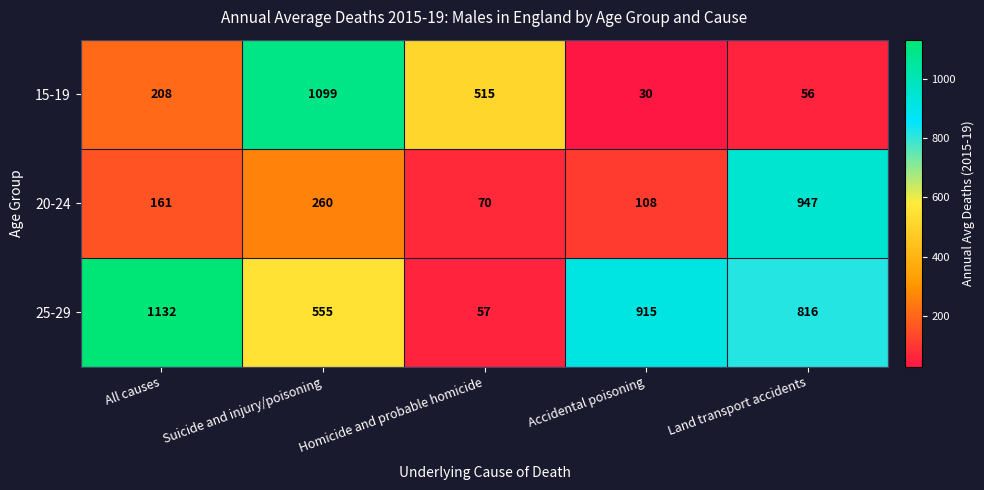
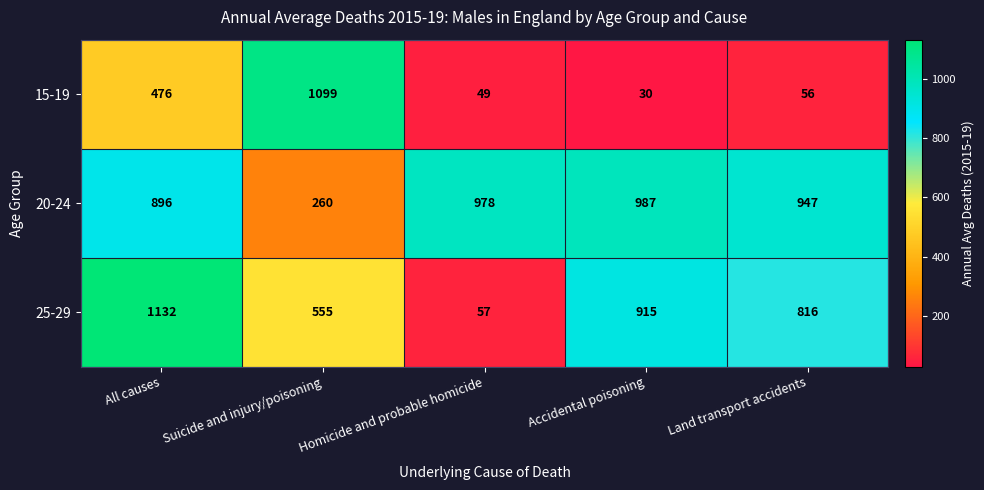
  {
    "15-19": {
-     "All causes": 208,
+     "All causes": 476,
      "Suicide and injury/poisoning": 1099,
-     "Homicide and probable homicide": 515,
+     "Homicide and probable homicide": 49,
      "Accidental poisoning": 30,
      "Land transport accidents": 56
    },
    "20-24": {
-     "All causes": 161,
+     "All causes": 896,
      "Suicide and injury/poisoning": 260,
-     "Homicide and probable homicide": 70,
-     "Accidental poisoning": 108,
+     "Homicide and probable homicide": 978,
+     "Accidental poisoning": 987,
      "Land transport accidents": 947
    },
    "25-29": {
      "All causes": 1132,
      "Suicide and injury/poisoning": 555,
      "Homicide and probable homicide": 57,
      "Accidental poisoning": 915,
      "Land transport accidents": 816
    }
  }
